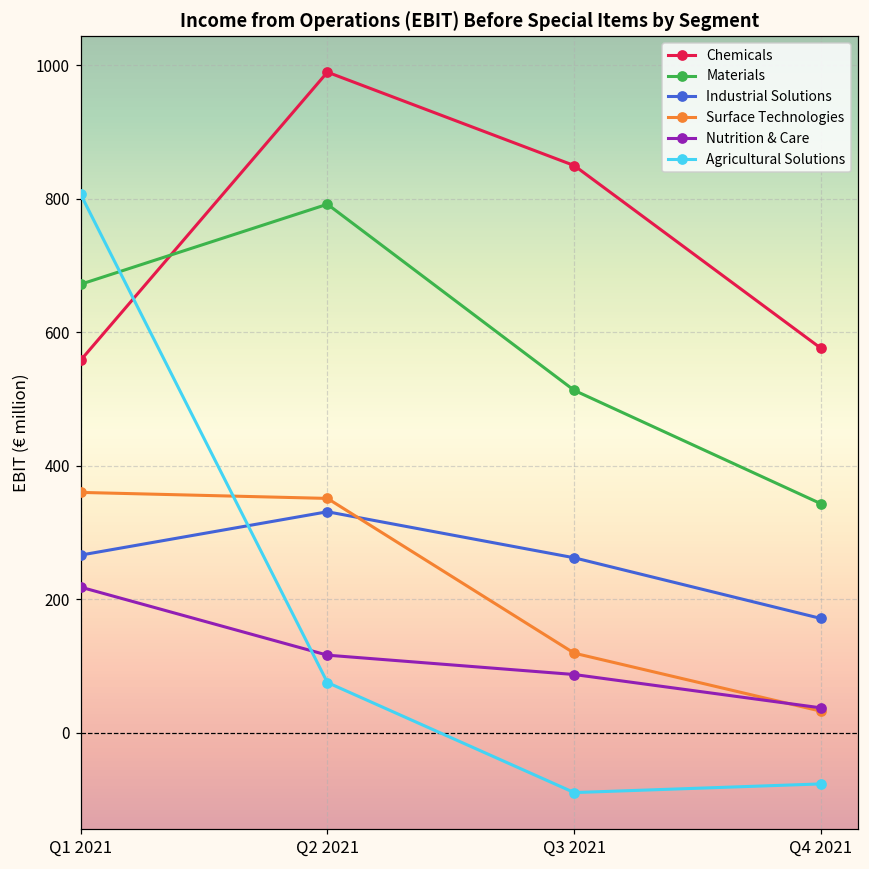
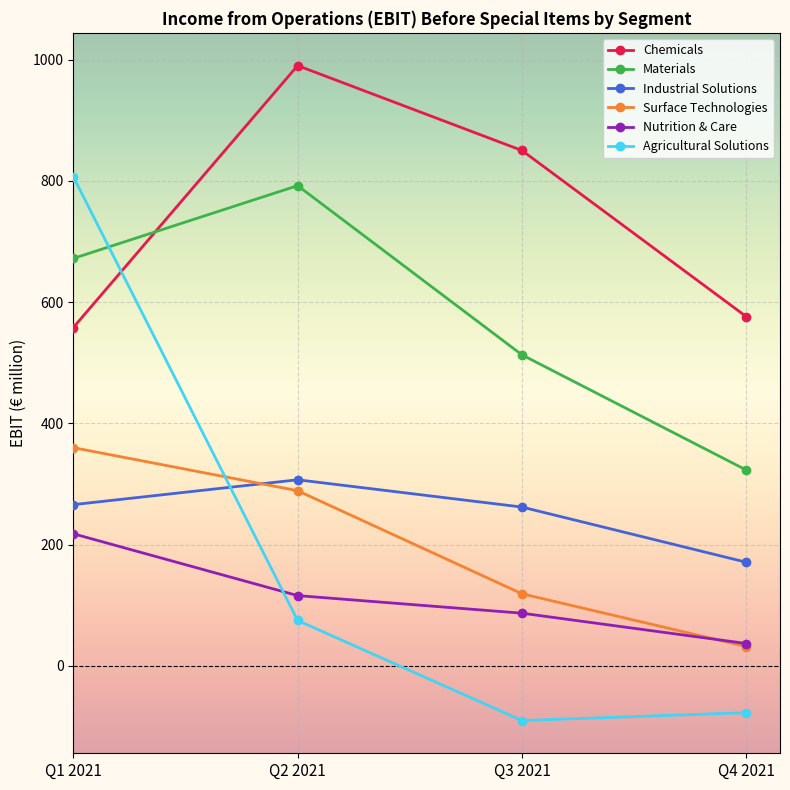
  {
    "Chemicals": {
      "Q1 2021": 560,
      "Q2 2021": 990,
      "Q3 2021": 850,
      "Q4 2021": 580
    },
    "Materials": {
      "Q1 2021": 670,
      "Q2 2021": 790,
      "Q3 2021": 510,
-     "Q4 2021": 340
+     "Q4 2021": 320
    },
    "Industrial Solutions": {
      "Q1 2021": 270,
-     "Q2 2021": 330,
+     "Q2 2021": 310,
      "Q3 2021": 260,
      "Q4 2021": 170
    },
    "Surface Technologies": {
      "Q1 2021": 360,
-     "Q2 2021": 350,
+     "Q2 2021": 290,
      "Q3 2021": 120,
      "Q4 2021": 30
    },
    "Nutrition & Care": {
      "Q1 2021": 220,
      "Q2 2021": 120,
      "Q3 2021": 90,
      "Q4 2021": 40
    },
    "Agricultural Solutions": {
      "Q1 2021": 810,
      "Q2 2021": 80,
      "Q3 2021": -90,
      "Q4 2021": -80
    }
  }
